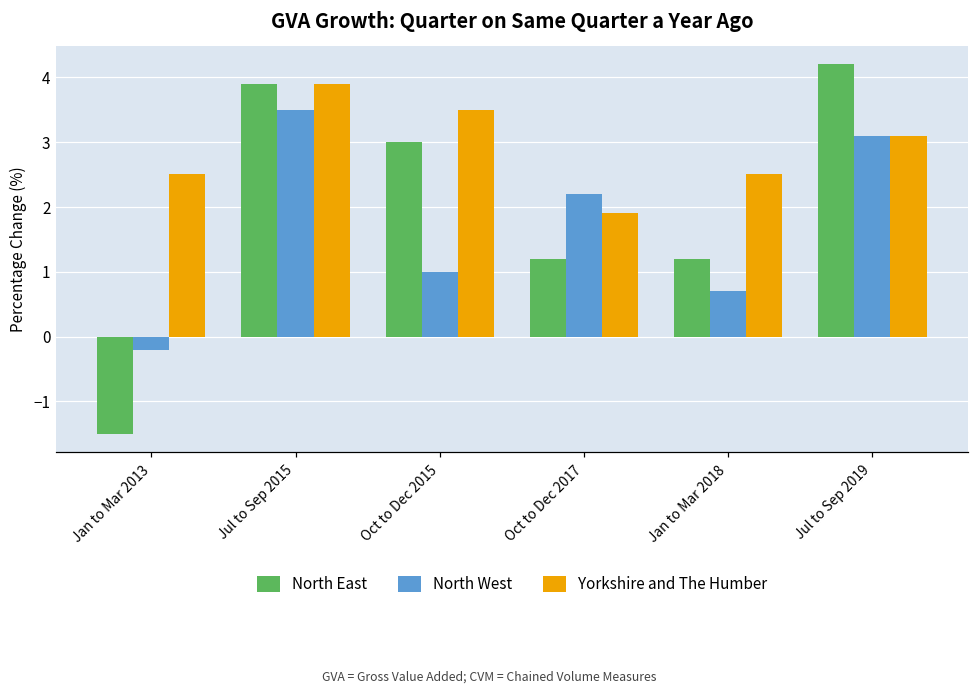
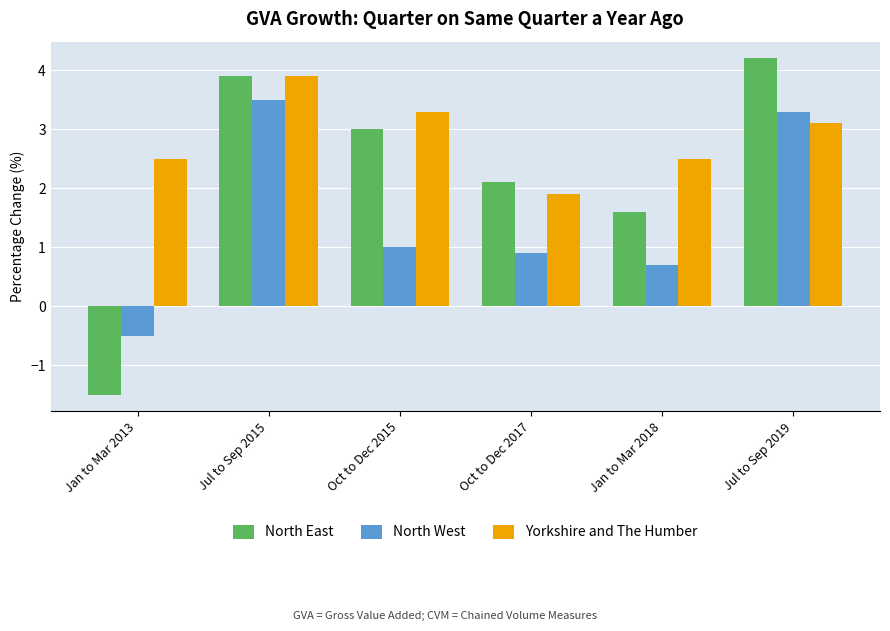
  {
    "North East": {
      "Jan to Mar 2013": -1.5,
      "Jul to Sep 2015": 3.9,
      "Oct to Dec 2015": 3.0,
-     "Oct to Dec 2017": 1.2,
-     "Jan to Mar 2018": 1.2,
+     "Oct to Dec 2017": 2.1,
+     "Jan to Mar 2018": 1.6,
      "Jul to Sep 2019": 4.2
    },
    "North West": {
-     "Jan to Mar 2013": -0.2,
+     "Jan to Mar 2013": -0.5,
      "Jul to Sep 2015": 3.5,
      "Oct to Dec 2015": 1.0,
-     "Oct to Dec 2017": 2.2,
+     "Oct to Dec 2017": 0.9,
      "Jan to Mar 2018": 0.7,
-     "Jul to Sep 2019": 3.1
+     "Jul to Sep 2019": 3.3
    },
    "Yorkshire and The Humber": {
      "Jan to Mar 2013": 2.5,
      "Jul to Sep 2015": 3.9,
-     "Oct to Dec 2015": 3.5,
+     "Oct to Dec 2015": 3.3,
      "Oct to Dec 2017": 1.9,
      "Jan to Mar 2018": 2.5,
      "Jul to Sep 2019": 3.1
    }
  }
